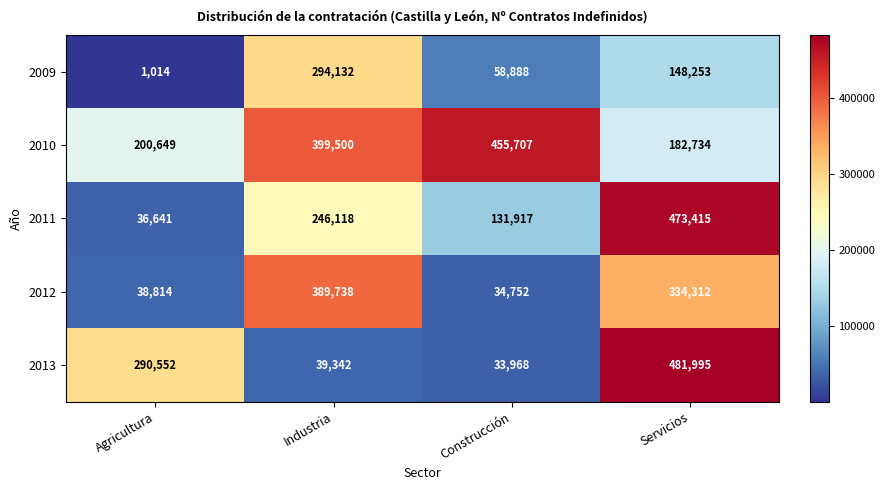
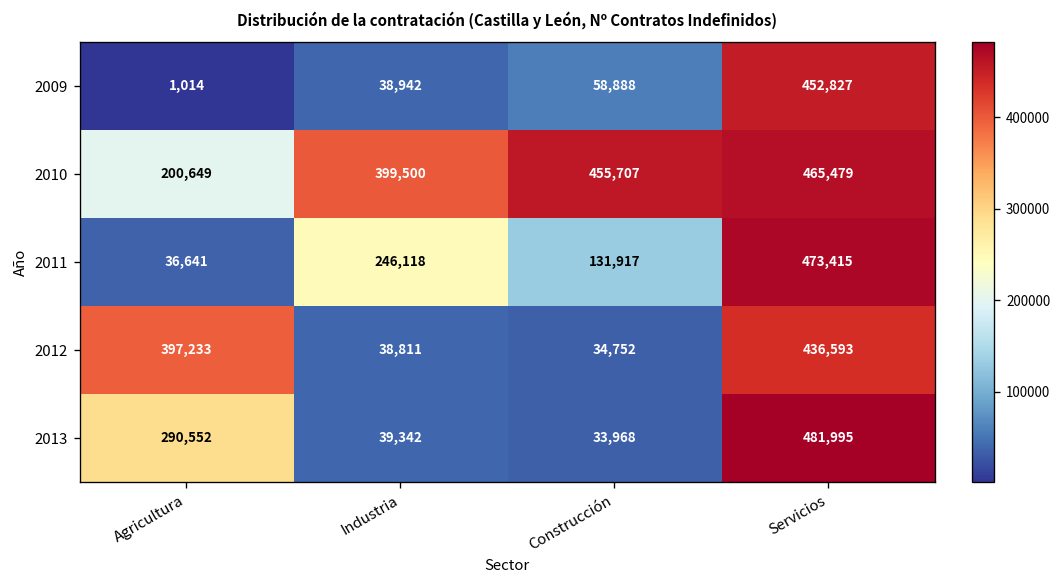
  {
    "2009": {
      "Agricultura": "1,014",
-     "Industria": "294,132",
+     "Industria": "38,942",
      "Construcción": "58,888",
-     "Servicios": "148,253"
+     "Servicios": "452,827"
    },
    "2010": {
      "Agricultura": "200,649",
      "Industria": "399,500",
      "Construcción": "455,707",
-     "Servicios": "182,734"
+     "Servicios": "465,479"
    },
    "2011": {
      "Agricultura": "36,641",
      "Industria": "246,118",
      "Construcción": "131,917",
      "Servicios": "473,415"
    },
    "2012": {
-     "Agricultura": "38,814",
-     "Industria": "389,738",
+     "Agricultura": "397,233",
+     "Industria": "38,811",
      "Construcción": "34,752",
-     "Servicios": "334,312"
+     "Servicios": "436,593"
    },
    "2013": {
      "Agricultura": "290,552",
      "Industria": "39,342",
      "Construcción": "33,968",
      "Servicios": "481,995"
    }
  }
